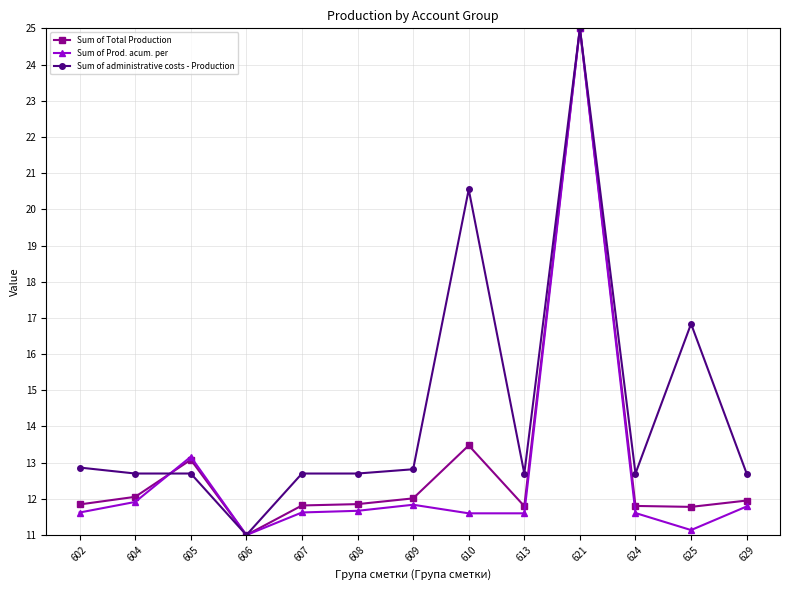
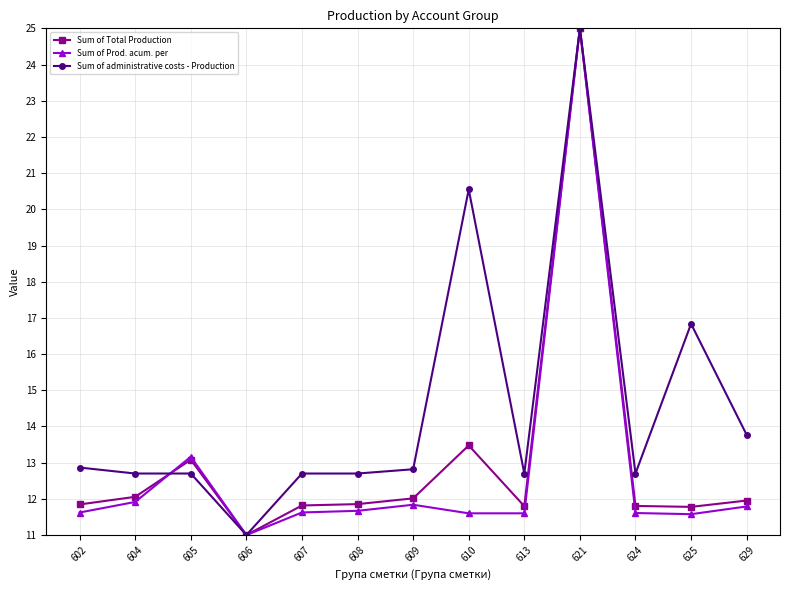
  {
    "Sum of Total Production": {
      "602": 11.8,
      "604": 12.1,
      "605": 13.1,
      "607": 11.8,
      "608": 11.9,
      "609": 12.0,
      "610": 13.5,
      "613": 11.8,
      "624": 11.8,
      "625": 11.8,
      "629": 12.0
    },
    "Sum of Prod. acum. per": {
      "602": 11.6,
      "604": 11.9,
      "605": 13.2,
      "607": 11.6,
      "608": 11.7,
      "609": 11.8,
      "610": 11.6,
      "613": 11.6,
      "624": 11.6,
-     "625": 11.1,
+     "625": 11.6,
      "629": 11.8
    },
    "Sum of administrative costs - Production": {
      "602": 12.9,
      "604": 12.7,
      "605": 12.7,
      "607": 12.7,
      "608": 12.7,
      "609": 12.8,
      "610": 20.5,
      "613": 12.7,
      "624": 12.7,
      "625": 16.8,
-     "629": 12.7
+     "629": 13.8
    }
  }
